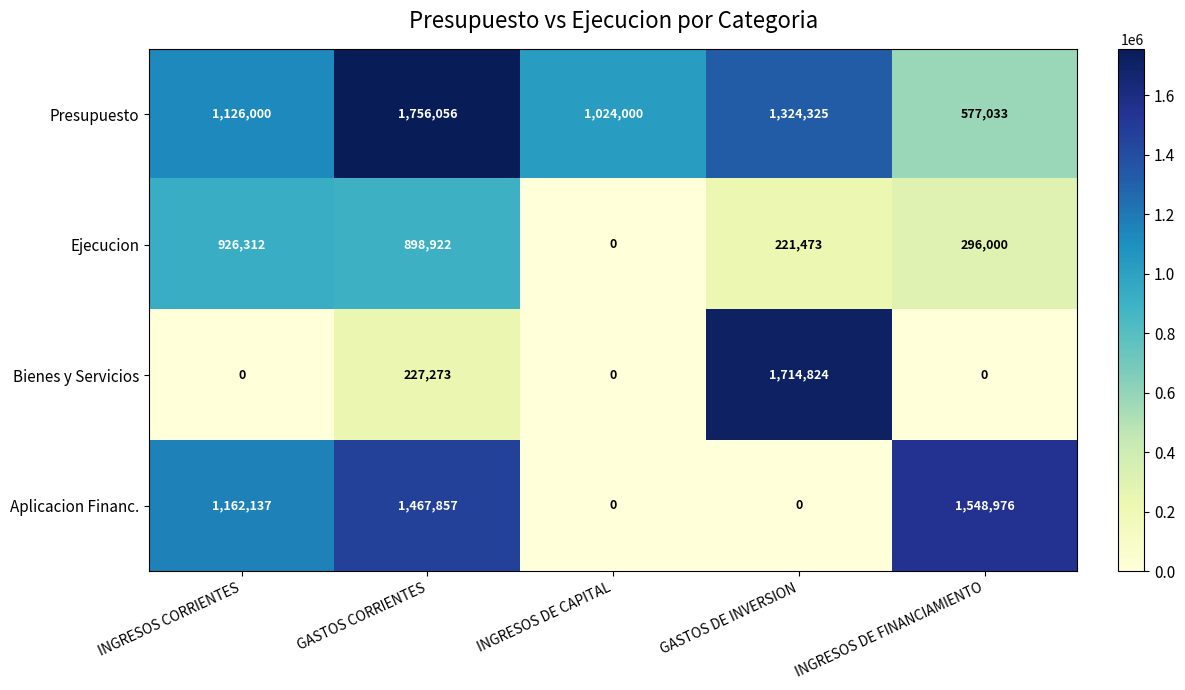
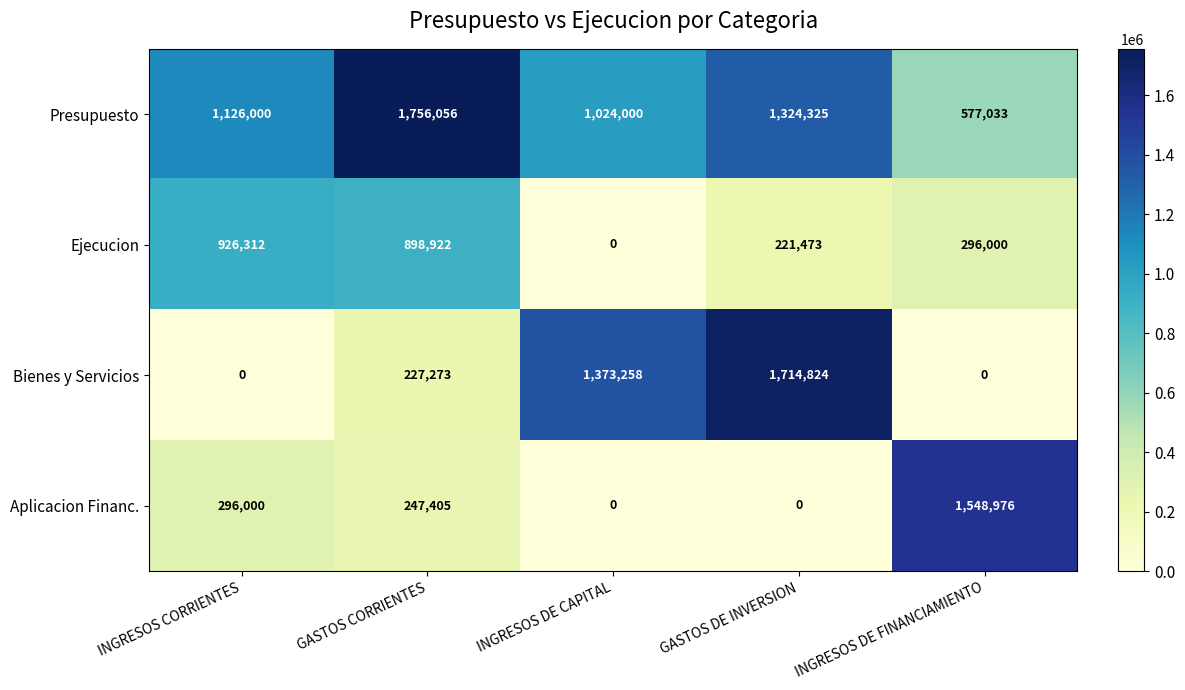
  {
    "Presupuesto": {
      "INGRESOS CORRIENTES": "1,126,000",
      "GASTOS CORRIENTES": "1,756,056",
      "INGRESOS DE CAPITAL": "1,024,000",
      "GASTOS DE INVERSION": "1,324,325",
      "INGRESOS DE FINANCIAMIENTO": "577,033"
    },
    "Ejecucion": {
      "INGRESOS CORRIENTES": "926,312",
      "GASTOS CORRIENTES": "898,922",
      "INGRESOS DE CAPITAL": "0",
      "GASTOS DE INVERSION": "221,473",
      "INGRESOS DE FINANCIAMIENTO": "296,000"
    },
    "Bienes y Servicios": {
      "INGRESOS CORRIENTES": "0",
      "GASTOS CORRIENTES": "227,273",
-     "INGRESOS DE CAPITAL": "0",
+     "INGRESOS DE CAPITAL": "1,373,258",
      "GASTOS DE INVERSION": "1,714,824",
      "INGRESOS DE FINANCIAMIENTO": "0"
    },
    "Aplicacion Financ.": {
-     "INGRESOS CORRIENTES": "1,162,137",
-     "GASTOS CORRIENTES": "1,467,857",
+     "INGRESOS CORRIENTES": "296,000",
+     "GASTOS CORRIENTES": "247,405",
      "INGRESOS DE CAPITAL": "0",
      "GASTOS DE INVERSION": "0",
      "INGRESOS DE FINANCIAMIENTO": "1,548,976"
    }
  }
